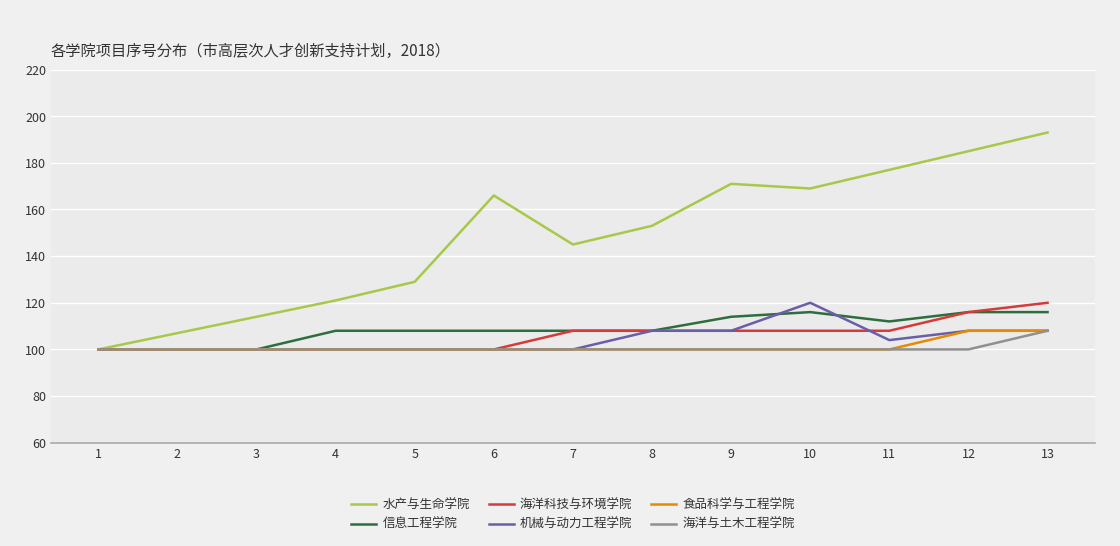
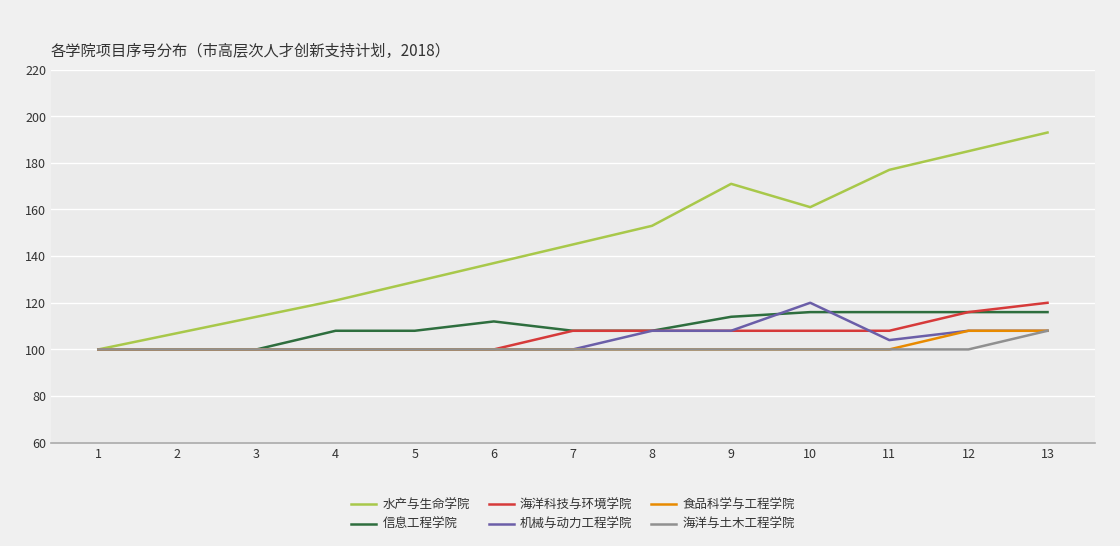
  {
    "水产与生命学院": {
      "2": 107,
      "3": 114,
      "4": 121,
      "5": 129,
-     "6": 166,
+     "6": 137,
      "7": 145,
      "8": 153,
      "9": 171,
-     "10": 169,
+     "10": 161,
      "11": 177,
      "12": 185,
      "13": 193
    },
    "信息工程学院": {
      "4": 108,
      "5": 108,
-     "6": 108,
+     "6": 112,
      "9": 114,
      "10": 116,
-     "11": 112,
+     "11": 116,
      "13": 116
    },
    "海洋科技与环境学院": {
      "10": 108,
      "11": 108,
      "13": 120
    },
    "机械与动力工程学院": {
      "10": 120,
      "11": 104
    },
    "海洋与土木工程学院": {
      "12": 100
    }
  }
